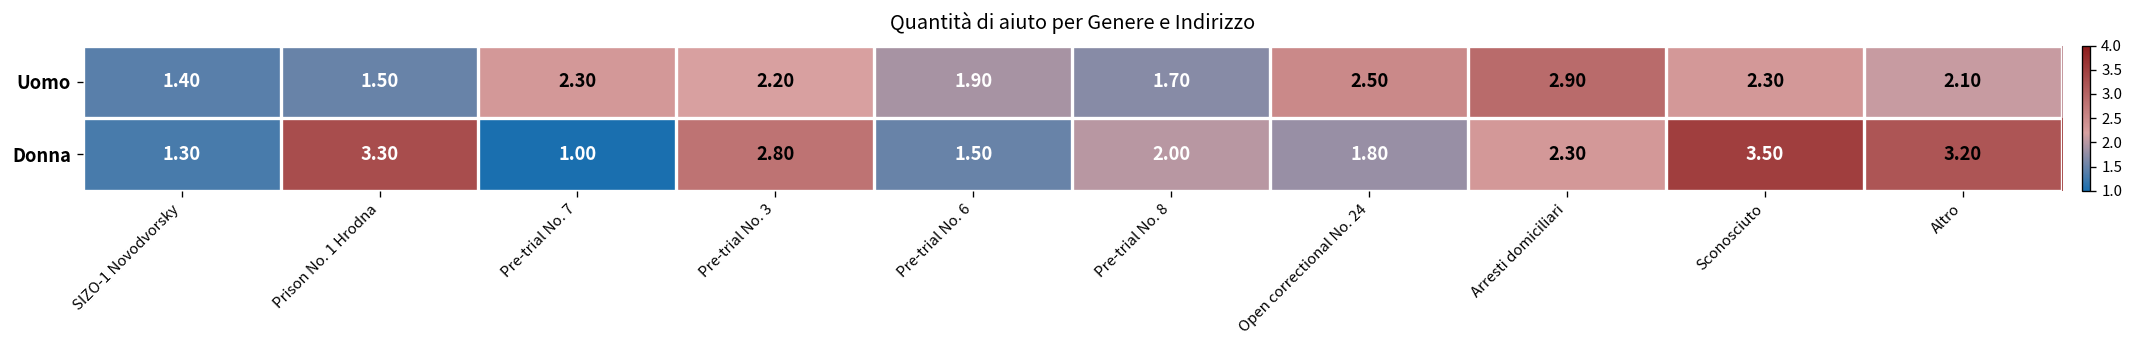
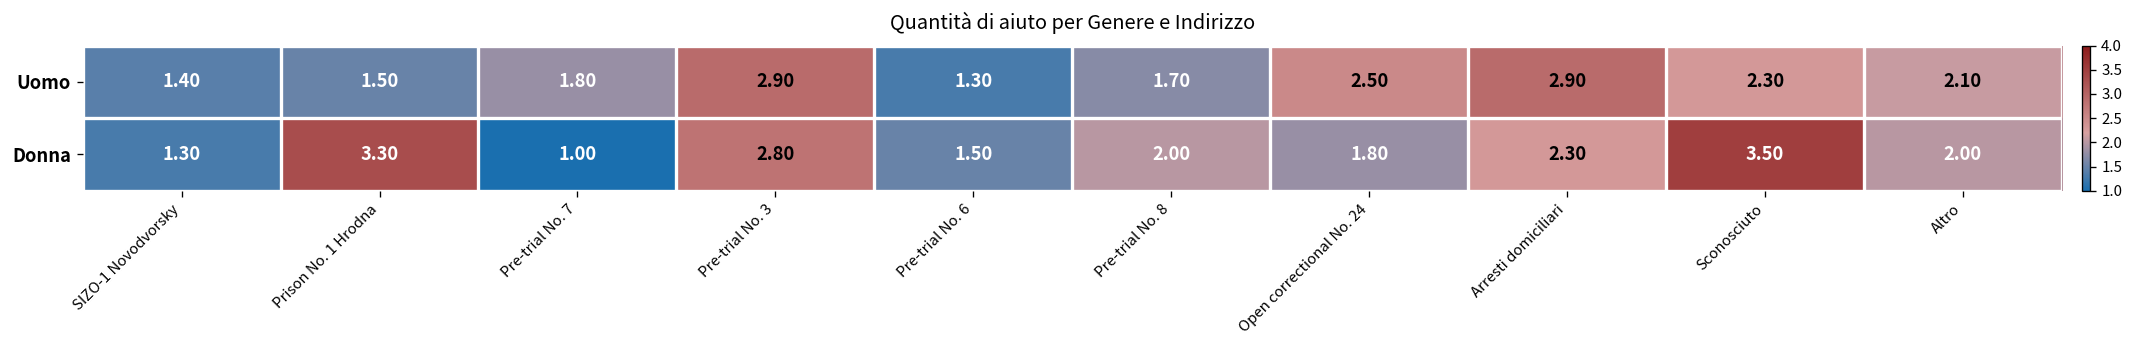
  {
    "Uomo": {
      "SIZO-1 Novodvorsky": 1.40,
      "Prison No. 1 Hrodna": 1.50,
-     "Pre-trial No. 7": 2.30,
-     "Pre-trial No. 3": 2.20,
-     "Pre-trial No. 6": 1.90,
+     "Pre-trial No. 7": 1.80,
+     "Pre-trial No. 3": 2.90,
+     "Pre-trial No. 6": 1.30,
      "Pre-trial No. 8": 1.70,
      "Open correctional No. 24": 2.50,
      "Arresti domiciliari": 2.90,
      "Sconosciuto": 2.30,
      "Altro": 2.10
    },
    "Donna": {
      "SIZO-1 Novodvorsky": 1.30,
      "Prison No. 1 Hrodna": 3.30,
      "Pre-trial No. 7": 1.00,
      "Pre-trial No. 3": 2.80,
      "Pre-trial No. 6": 1.50,
      "Pre-trial No. 8": 2.00,
      "Open correctional No. 24": 1.80,
      "Arresti domiciliari": 2.30,
      "Sconosciuto": 3.50,
-     "Altro": 3.20
+     "Altro": 2.00
    }
  }
